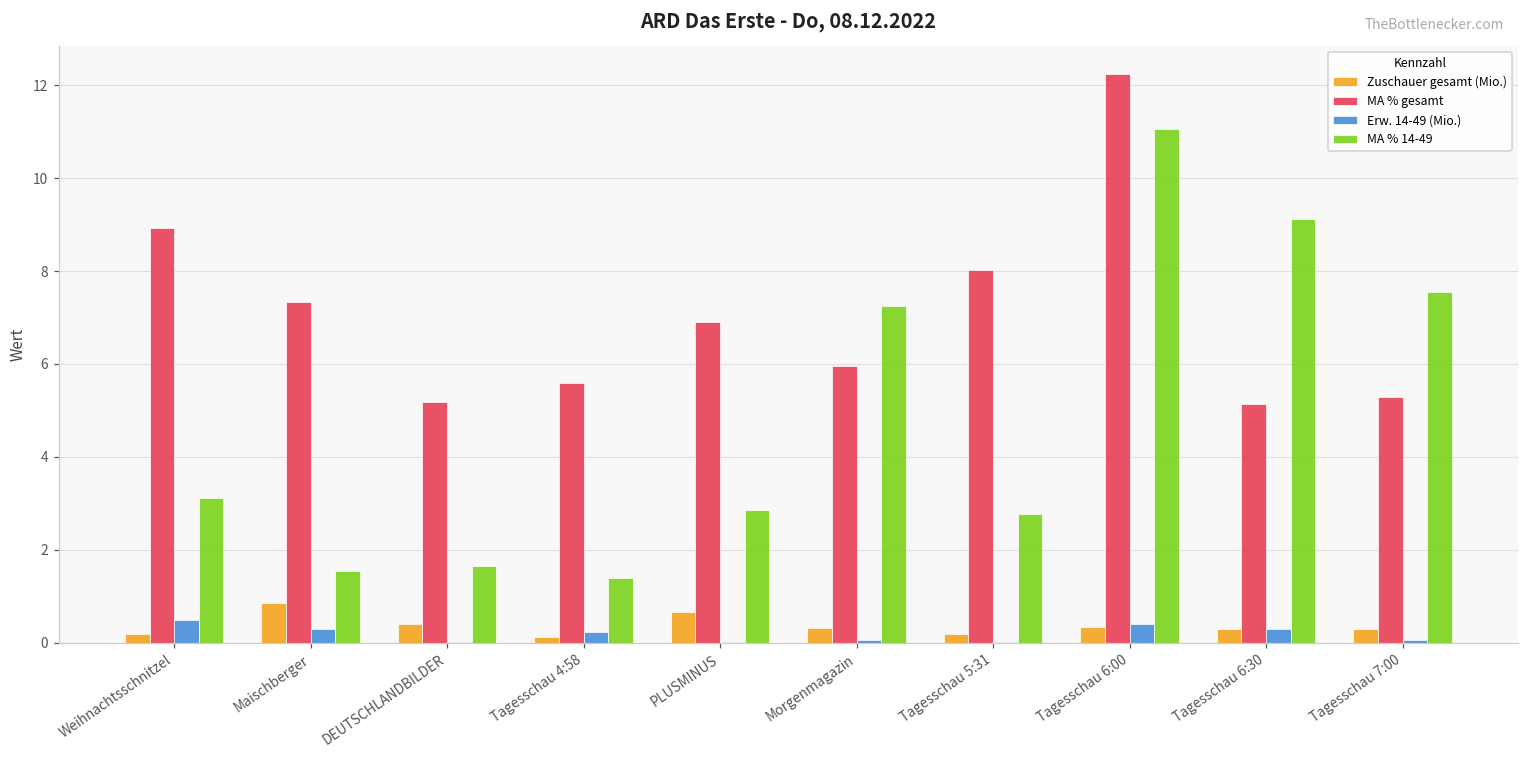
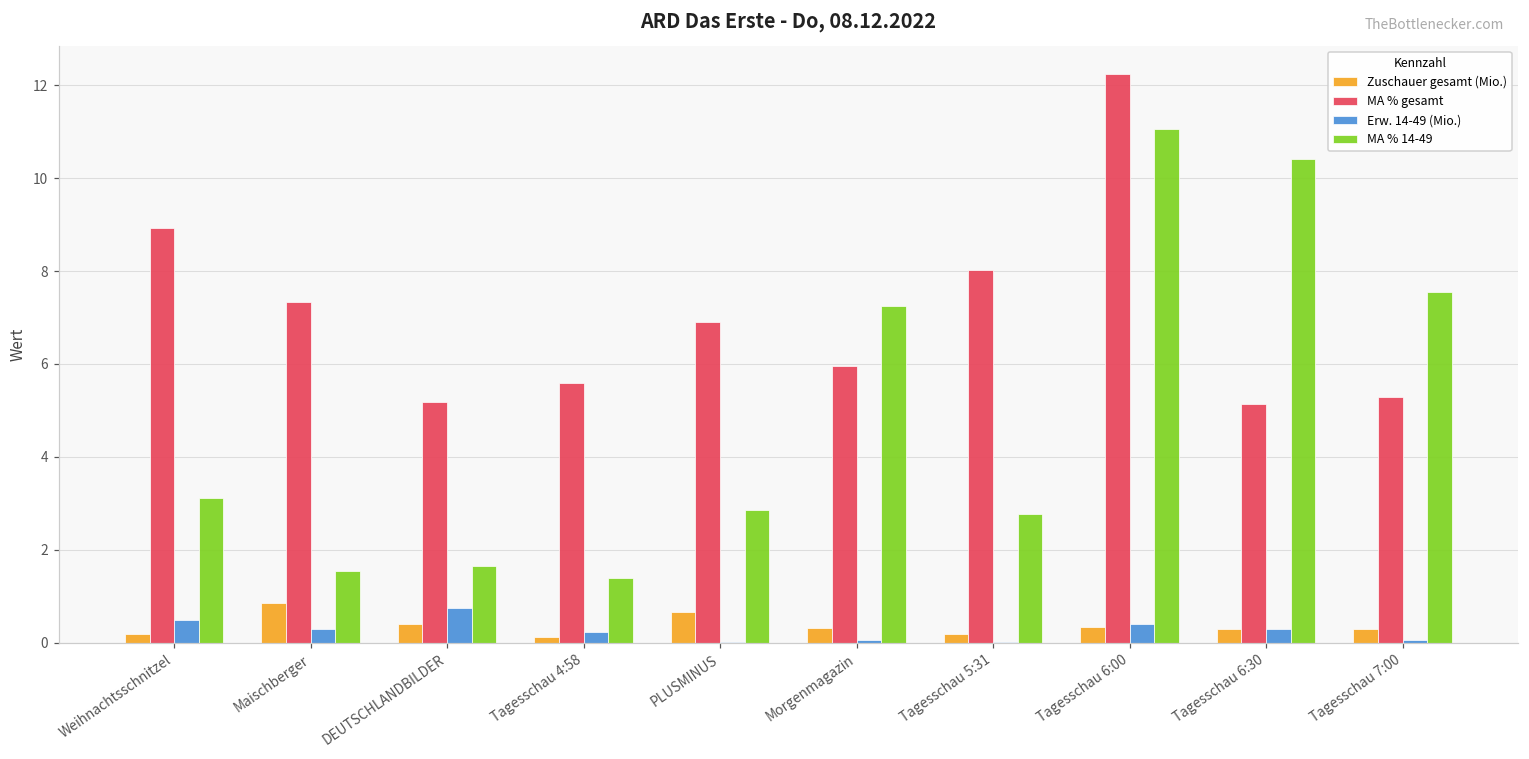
  {
    "Zuschauer gesamt (Mio.)": {
      "Weihnachtsschnitzel": 0.2,
      "Maischberger": 0.9,
      "DEUTSCHLANDBILDER": 0.4,
      "Tagesschau 4:58": 0.1,
      "PLUSMINUS": 0.7,
      "Morgenmagazin": 0.3,
      "Tagesschau 5:31": 0.2,
      "Tagesschau 6:00": 0.3,
      "Tagesschau 6:30": 0.3,
      "Tagesschau 7:00": 0.3
    },
    "MA % gesamt": {
      "Weihnachtsschnitzel": 8.9,
      "Maischberger": 7.3,
      "DEUTSCHLANDBILDER": 5.2,
      "Tagesschau 4:58": 5.6,
      "PLUSMINUS": 6.9,
      "Morgenmagazin": 6.0,
      "Tagesschau 5:31": 8.0,
      "Tagesschau 6:00": 12.2,
      "Tagesschau 6:30": 5.1,
      "Tagesschau 7:00": 5.3
    },
    "Erw. 14-49 (Mio.)": {
      "Weihnachtsschnitzel": 0.5,
      "Maischberger": 0.3,
-     "DEUTSCHLANDBILDER": 0.0,
+     "DEUTSCHLANDBILDER": 0.7,
      "Tagesschau 4:58": 0.2,
      "Tagesschau 6:00": 0.4,
      "Tagesschau 6:30": 0.3,
      "Tagesschau 7:00": 0.1
    },
    "MA % 14-49": {
      "Weihnachtsschnitzel": 3.1,
      "Maischberger": 1.5,
      "DEUTSCHLANDBILDER": 1.6,
      "Tagesschau 4:58": 1.4,
      "PLUSMINUS": 2.9,
      "Morgenmagazin": 7.2,
      "Tagesschau 5:31": 2.8,
      "Tagesschau 6:00": 11.1,
-     "Tagesschau 6:30": 9.1,
+     "Tagesschau 6:30": 10.4,
      "Tagesschau 7:00": 7.6
    }
  }
